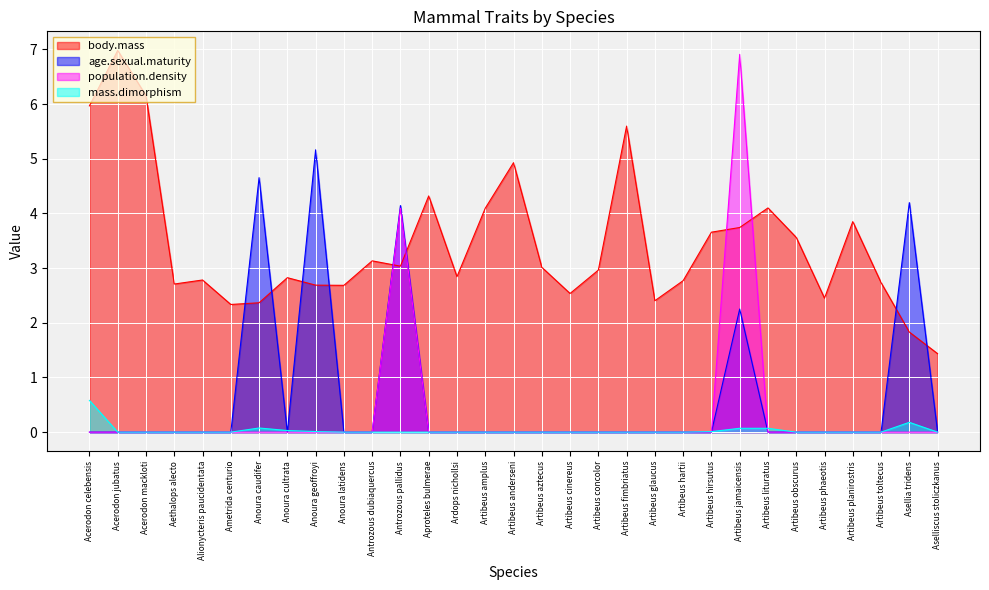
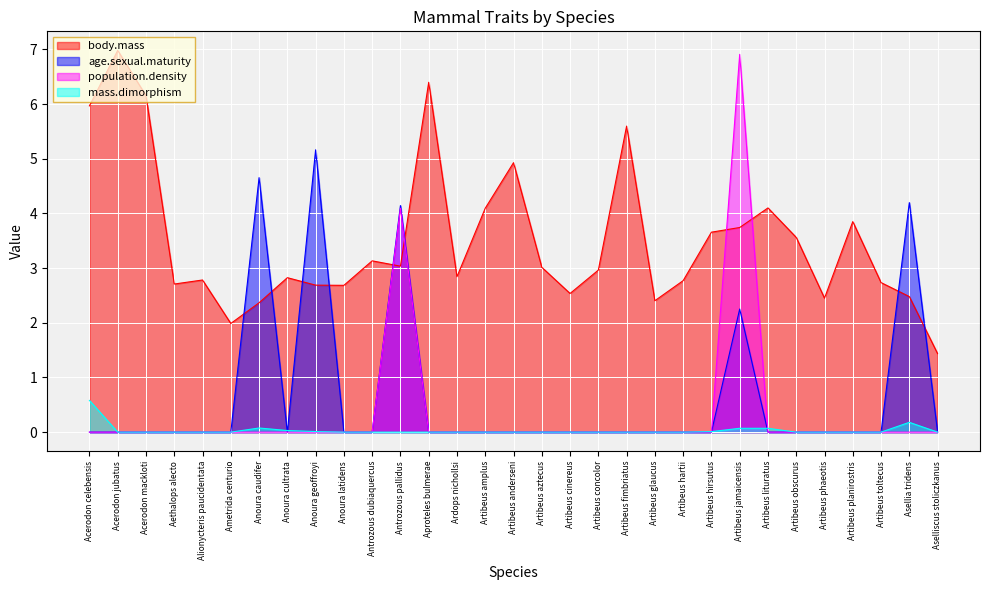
  {
    "body.mass": {
      "Acerodon celebensis": 6.0,
      "Aethalops alecto": 2.7,
      "Alionycteris paucidentata": 2.8,
-     "Ametrida centurio": 2.3,
+     "Ametrida centurio": 2.0,
      "Anoura caudifer": 2.4,
      "Anoura cultrata": 2.8,
      "Anoura geoffroyi": 2.7,
      "Anoura latidens": 2.7,
      "Antrozous dubiaquercus": 3.1,
      "Antrozous pallidus": 3.0,
-     "Aproteles bulmerae": 4.3,
+     "Aproteles bulmerae": 6.4,
      "Ardops nichollsi": 2.8,
      "Artibeus amplus": 4.1,
      "Artibeus anderseni": 4.9,
      "Artibeus aztecus": 3.0,
      "Artibeus cinereus": 2.5,
      "Artibeus concolor": 3.0,
      "Artibeus fimbriatus": 5.6,
      "Artibeus glaucus": 2.4,
      "Artibeus hartii": 2.8,
      "Artibeus hirsutus": 3.7,
      "Artibeus jamaicensis": 3.7,
      "Artibeus lituratus": 4.1,
      "Artibeus obscurus": 3.6,
      "Artibeus phaeotis": 2.4,
      "Artibeus planirostris": 3.9,
      "Artibeus toltecus": 2.7,
-     "Asellia tridens": 1.8,
+     "Asellia tridens": 2.5,
      "Aselliscus stoliczkanus": 1.4
    },
    "age.sexual.maturity": {
      "Anoura caudifer": 4.7,
      "Anoura geoffroyi": 5.2,
      "Antrozous pallidus": 4.1,
      "Artibeus jamaicensis": 2.3,
      "Asellia tridens": 4.2
    },
    "population.density": {
      "Anoura caudifer": 0.0,
      "Antrozous pallidus": 4.1,
      "Artibeus jamaicensis": 6.9,
      "Asellia tridens": 0.0
    },
    "mass.dimorphism": {
      "Acerodon celebensis": 0.6,
      "Anoura caudifer": 0.1,
      "Antrozous pallidus": 0.0,
      "Artibeus jamaicensis": 0.1,
      "Artibeus lituratus": 0.1,
      "Asellia tridens": 0.2
    }
  }
